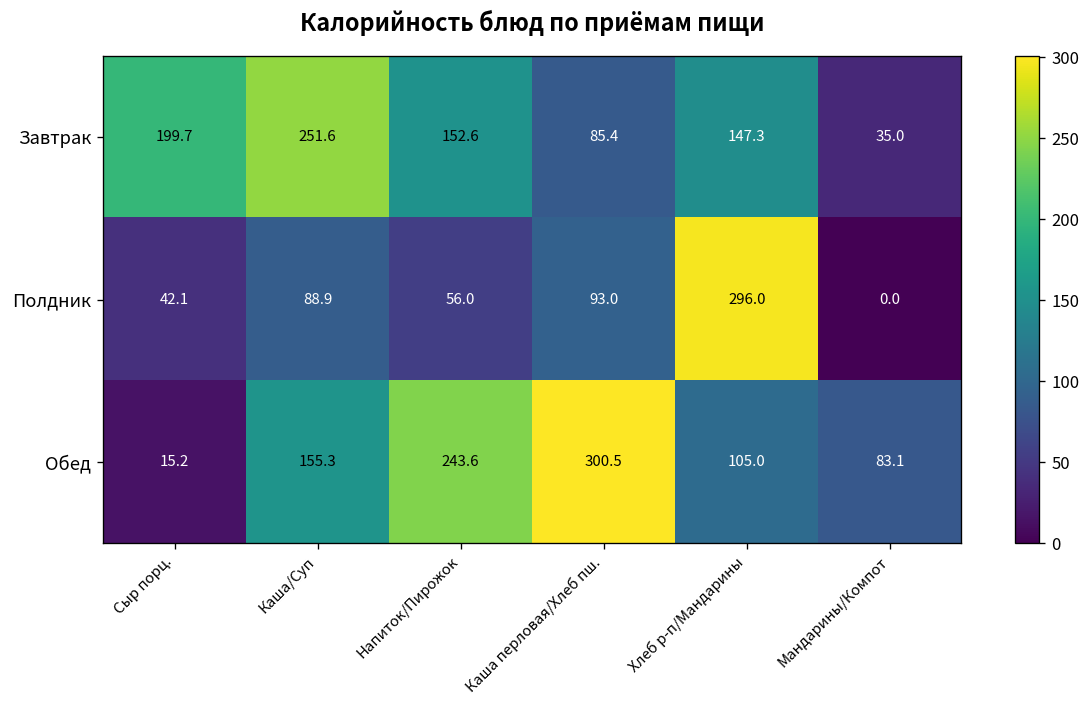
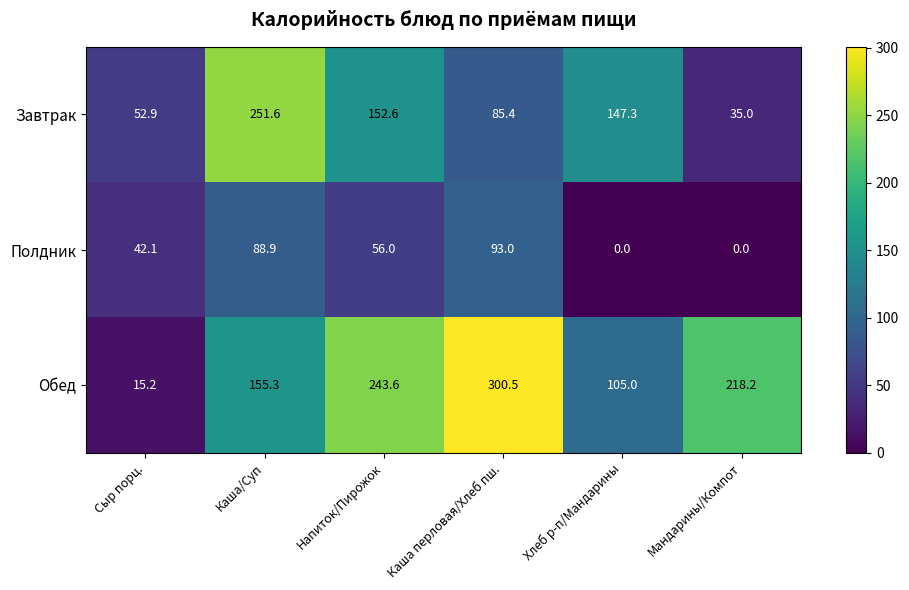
  {
    "Завтрак": {
-     "Сыр порц.": 199.7,
+     "Сыр порц.": 52.9,
      "Каша/Суп": 251.6,
      "Напиток/Пирожок": 152.6,
      "Каша перловая/Хлеб пш.": 85.4,
      "Хлеб р-п/Мандарины": 147.3,
      "Мандарины/Компот": 35.0
    },
    "Полдник": {
      "Сыр порц.": 42.1,
      "Каша/Суп": 88.9,
      "Напиток/Пирожок": 56.0,
      "Каша перловая/Хлеб пш.": 93.0,
-     "Хлеб р-п/Мандарины": 296.0,
+     "Хлеб р-п/Мандарины": 0.0,
      "Мандарины/Компот": 0.0
    },
    "Обед": {
      "Сыр порц.": 15.2,
      "Каша/Суп": 155.3,
      "Напиток/Пирожок": 243.6,
      "Каша перловая/Хлеб пш.": 300.5,
      "Хлеб р-п/Мандарины": 105.0,
-     "Мандарины/Компот": 83.1
+     "Мандарины/Компот": 218.2
    }
  }
